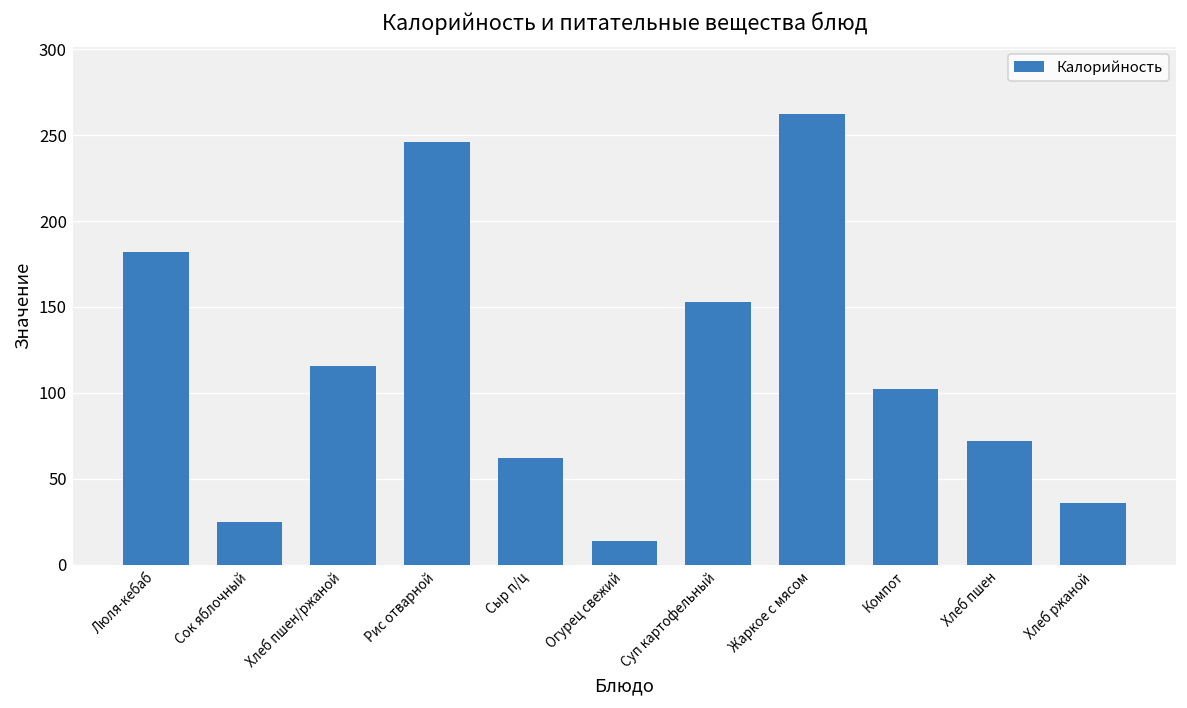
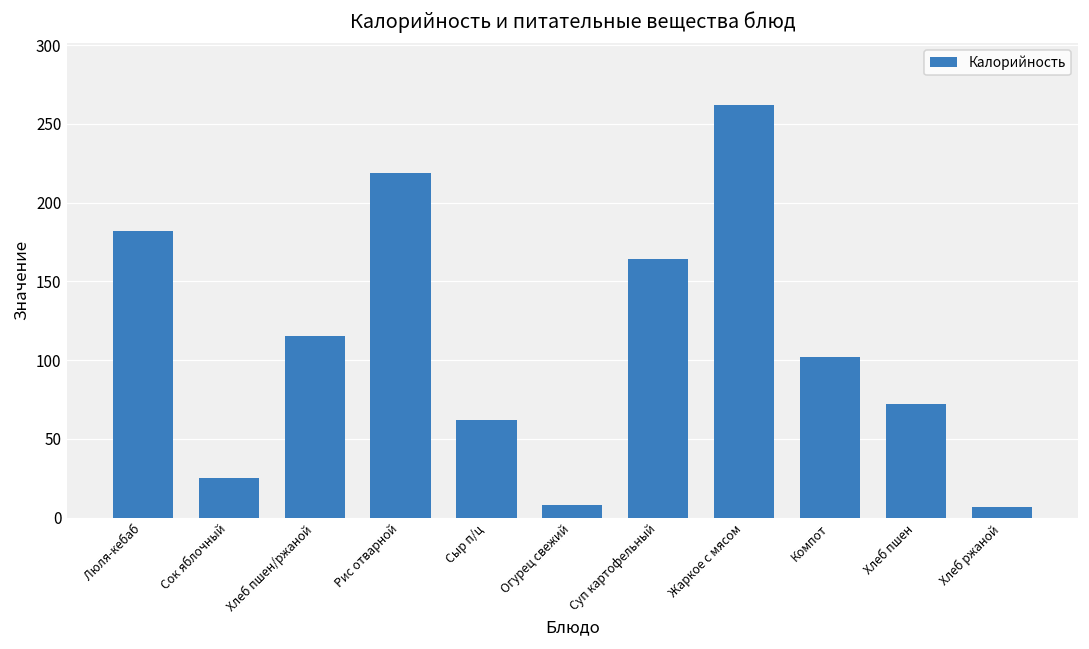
  {
    "Люля-кебаб": 182,
    "Сок яблочный": 25,
    "Хлеб пшен/ржаной": 116,
-   "Рис отварной": 246,
+   "Рис отварной": 219,
    "Сыр п/ц": 62,
-   "Огурец свежий": 14,
-   "Суп картофельный": 153,
+   "Огурец свежий": 8,
+   "Суп картофельный": 164,
    "Жаркое с мясом": 262,
    "Компот": 102,
    "Хлеб пшен": 72,
-   "Хлеб ржаной": 36
+   "Хлеб ржаной": 7
  }
